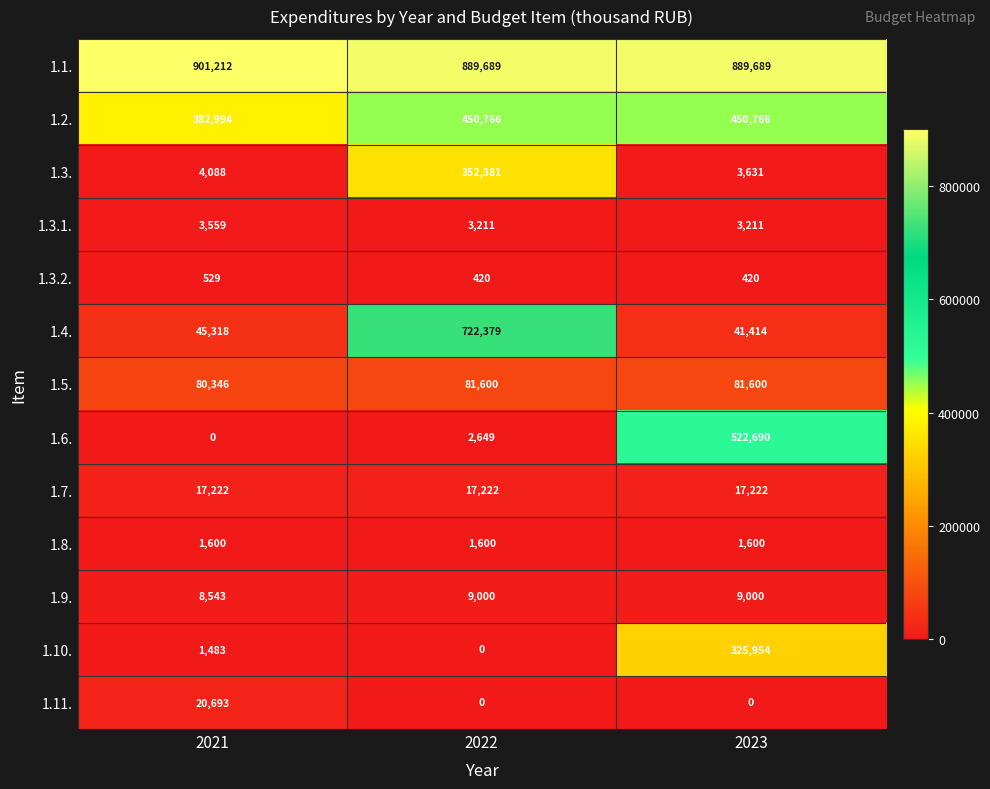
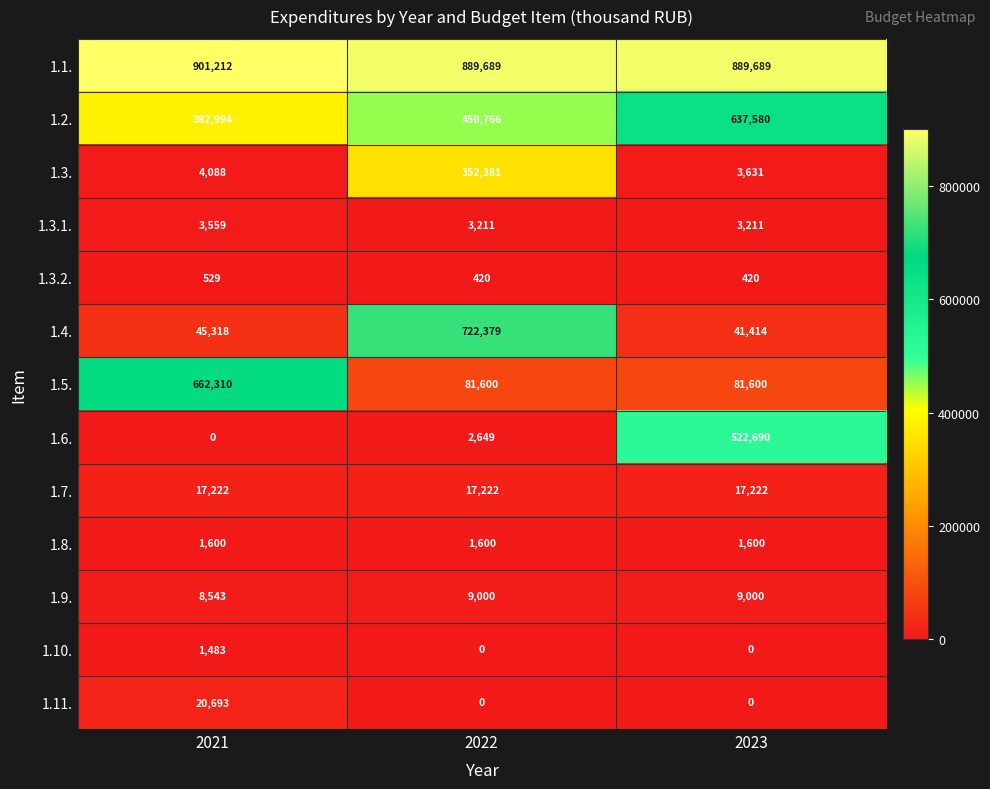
  {
    "1.1.": {
      "2021": "901,212",
      "2022": "889,689",
      "2023": "889,689"
    },
    "1.2.": {
      "2021": "382,994",
      "2022": "450,766",
-     "2023": "450,766"
+     "2023": "637,580"
    },
    "1.3.": {
      "2021": "4,088",
      "2022": "352,381",
      "2023": "3,631"
    },
    "1.3.1.": {
      "2021": "3,559",
      "2022": "3,211",
      "2023": "3,211"
    },
    "1.3.2.": {
      "2021": "529",
      "2022": "420",
      "2023": "420"
    },
    "1.4.": {
      "2021": "45,318",
      "2022": "722,379",
      "2023": "41,414"
    },
    "1.5.": {
-     "2021": "80,346",
+     "2021": "662,310",
      "2022": "81,600",
      "2023": "81,600"
    },
    "1.6.": {
      "2021": "0",
      "2022": "2,649",
      "2023": "522,690"
    },
    "1.7.": {
      "2021": "17,222",
      "2022": "17,222",
      "2023": "17,222"
    },
    "1.8.": {
      "2021": "1,600",
      "2022": "1,600",
      "2023": "1,600"
    },
    "1.9.": {
      "2021": "8,543",
      "2022": "9,000",
      "2023": "9,000"
    },
    "1.10.": {
      "2021": "1,483",
      "2022": "0",
-     "2023": "325,954"
+     "2023": "0"
    },
    "1.11.": {
      "2021": "20,693",
      "2022": "0",
      "2023": "0"
    }
  }
